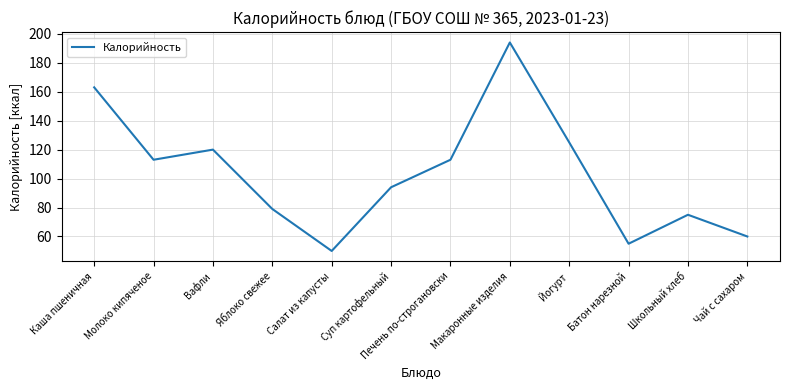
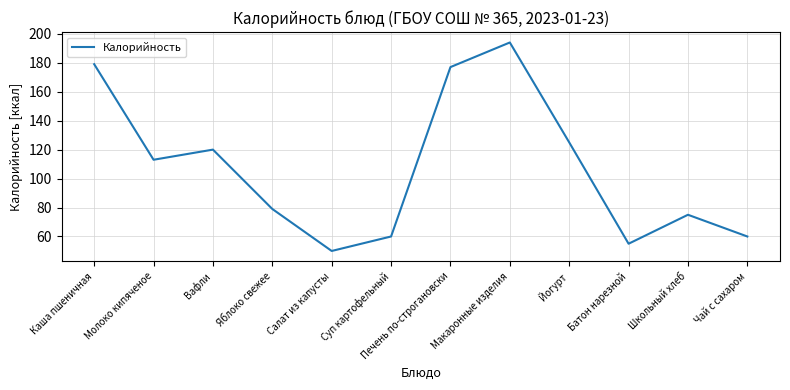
  {
-   "Каша пшеничная": 163,
+   "Каша пшеничная": 179,
    "Молоко кипяченое": 113,
    "Вафли": 120,
    "Яблоко свежее": 79,
    "Салат из капусты": 50,
-   "Суп картофельный": 94,
-   "Печень по-строгановски": 113,
+   "Суп картофельный": 60,
+   "Печень по-строгановски": 177,
    "Макаронные изделия": 194,
    "Йогурт": 125,
    "Батон нарезной": 55,
    "Школьный хлеб": 75,
    "Чай с сахаром": 60
  }
